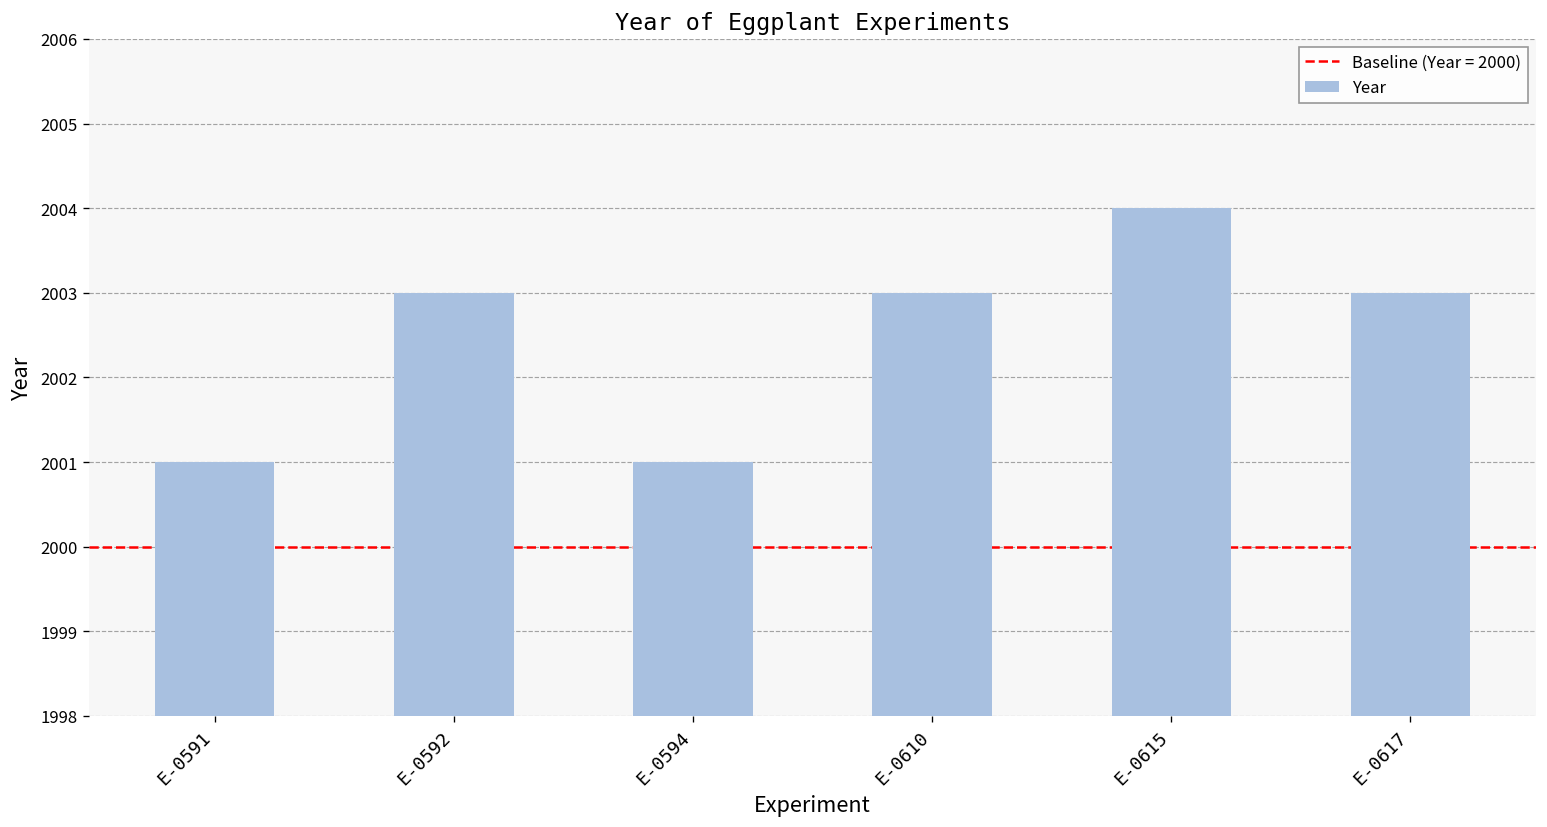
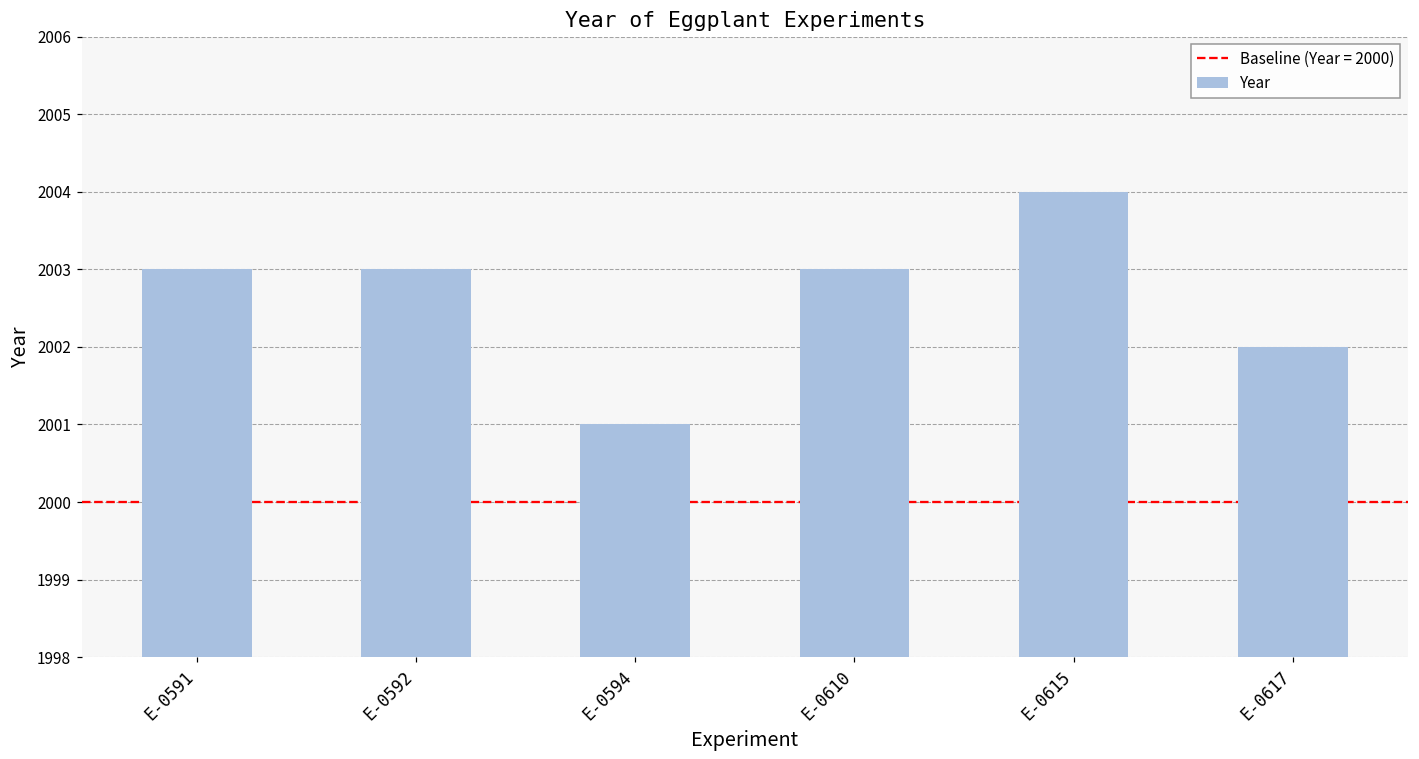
  {
-   "E-0591": 2001,
+   "E-0591": 2003,
    "E-0592": 2003,
    "E-0594": 2001,
    "E-0610": 2003,
    "E-0615": 2004,
-   "E-0617": 2003
+   "E-0617": 2002
  }
